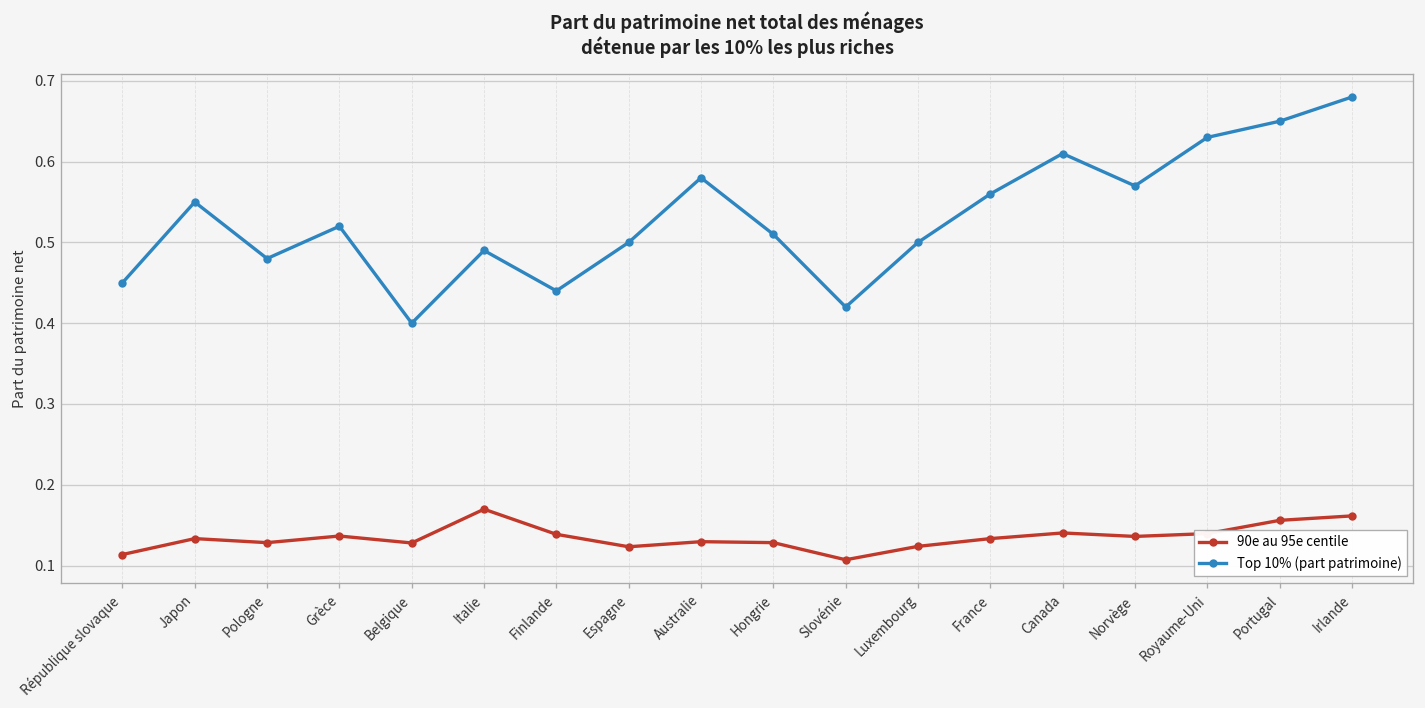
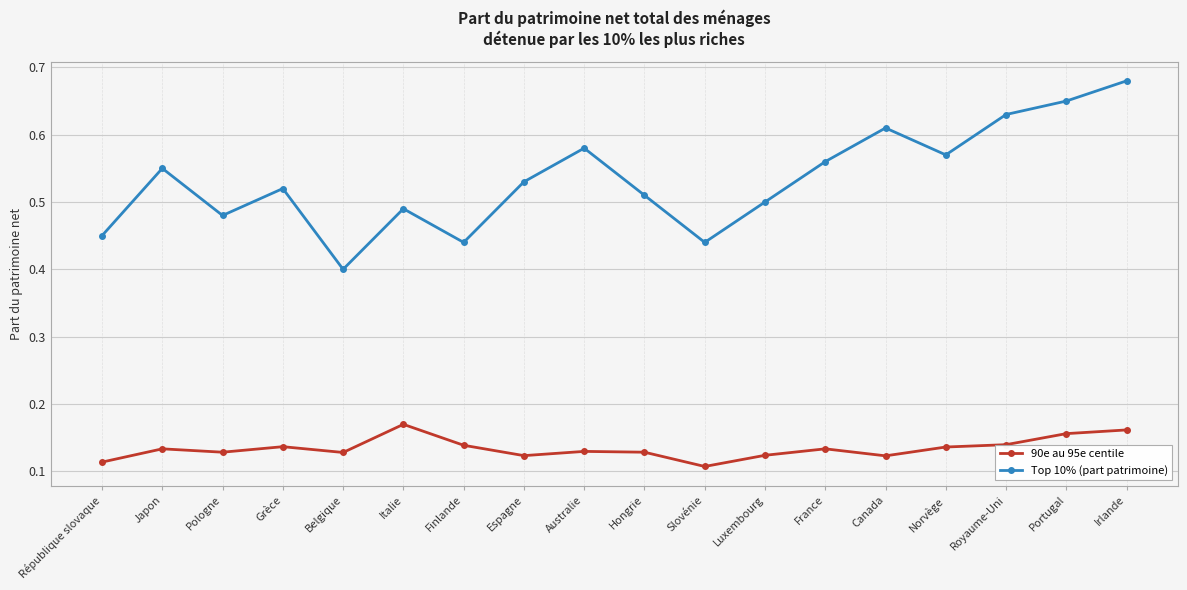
  {
    "90e au 95e centile": {
      "République slovaque": 0.11,
      "Japon": 0.13,
      "Pologne": 0.13,
      "Grèce": 0.14,
      "Belgique": 0.13,
      "Italie": 0.17,
      "Finlande": 0.14,
      "Espagne": 0.12,
      "Australie": 0.13,
      "Hongrie": 0.13,
      "Slovénie": 0.11,
      "Luxembourg": 0.12,
      "France": 0.13,
-     "Canada": 0.14,
+     "Canada": 0.12,
      "Norvège": 0.14,
      "Royaume-Uni": 0.14,
      "Portugal": 0.16,
      "Irlande": 0.16
    },
    "Top 10% (part patrimoine)": {
      "République slovaque": 0.45,
      "Japon": 0.55,
      "Pologne": 0.48,
      "Grèce": 0.52,
      "Belgique": 0.40,
      "Italie": 0.49,
      "Finlande": 0.44,
-     "Espagne": 0.50,
+     "Espagne": 0.53,
      "Australie": 0.58,
      "Hongrie": 0.51,
-     "Slovénie": 0.42,
+     "Slovénie": 0.44,
      "Luxembourg": 0.50,
      "France": 0.56,
      "Canada": 0.61,
      "Norvège": 0.57,
      "Royaume-Uni": 0.63,
      "Portugal": 0.65,
      "Irlande": 0.68
    }
  }
